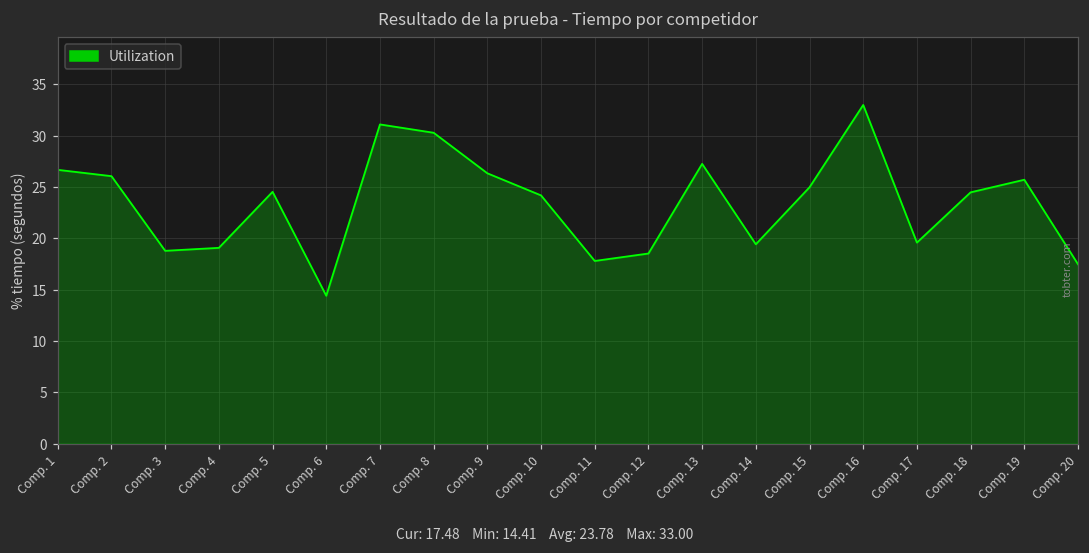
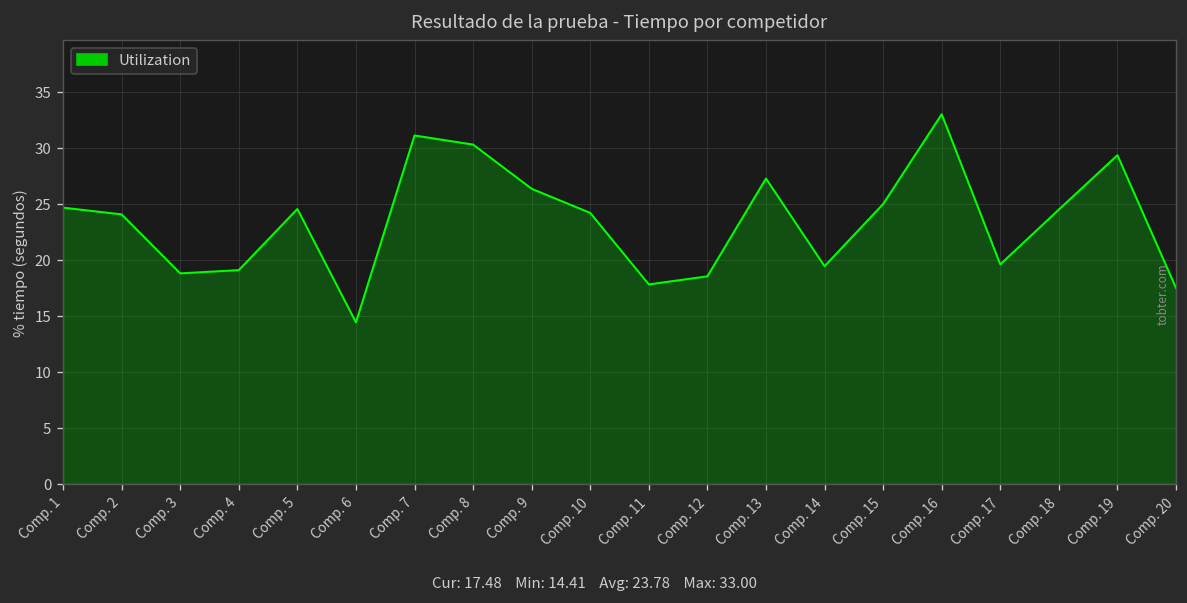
  {
-   "Comp. 1": 27,
-   "Comp. 2": 26,
+   "Comp. 1": 25,
+   "Comp. 2": 24,
    "Comp. 3": 19,
    "Comp. 4": 19,
    "Comp. 5": 25,
    "Comp. 6": 14,
    "Comp. 7": 31,
    "Comp. 8": 30,
    "Comp. 9": 26,
    "Comp. 10": 24,
    "Comp. 11": 18,
    "Comp. 12": 19,
    "Comp. 13": 27,
    "Comp. 14": 19,
    "Comp. 15": 25,
    "Comp. 16": 33,
    "Comp. 17": 20,
    "Comp. 18": 24,
-   "Comp. 19": 26,
+   "Comp. 19": 29,
    "Comp. 20": 17
  }
